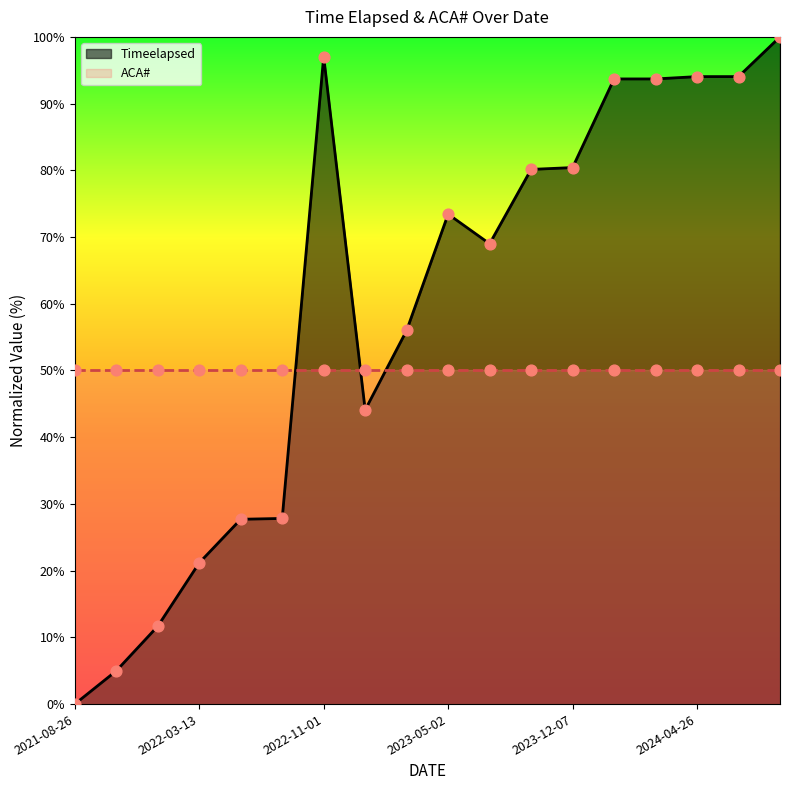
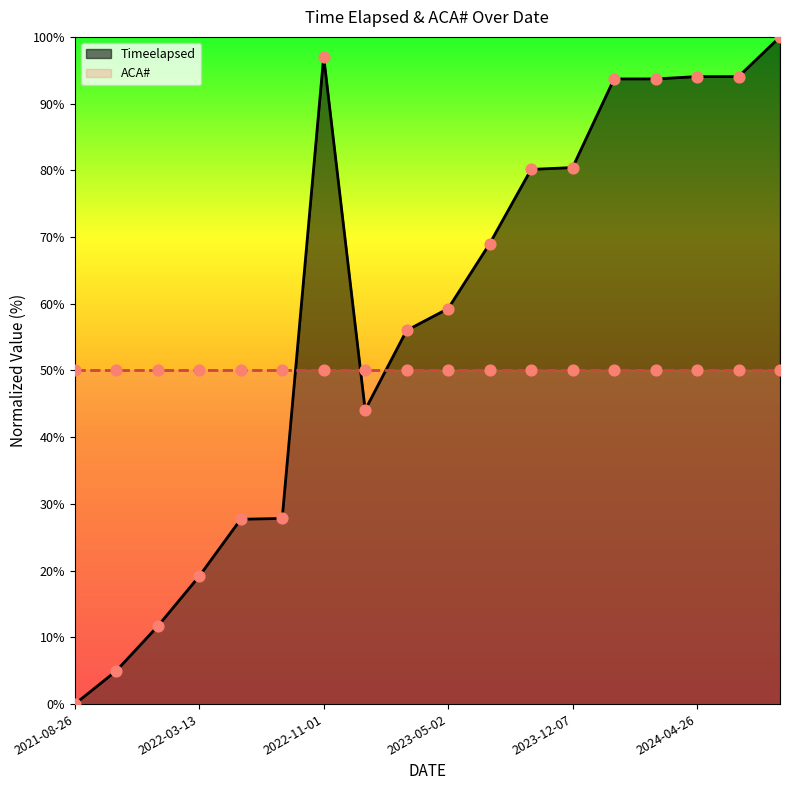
  {
    "Timeelapsed": {
      "2021-08-26": "0%",
-     "2022-03-13": "21%",
+     "2022-03-13": "19%",
      "2022-11-01": "97%",
-     "2023-05-02": "73%",
+     "2023-05-02": "59%",
      "2023-12-07": "80%"
    },
    "ACA#": {
      "2021-08-26": "50%",
      "2022-03-13": "50%",
      "2022-11-01": "50%",
      "2023-05-02": "50%",
      "2023-12-07": "50%"
    }
  }
